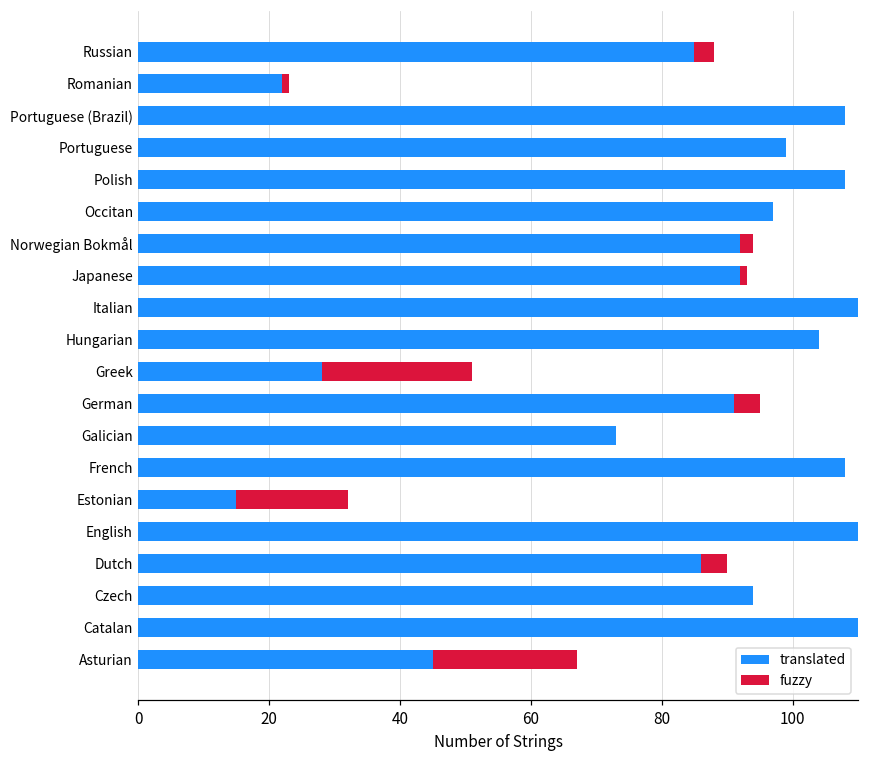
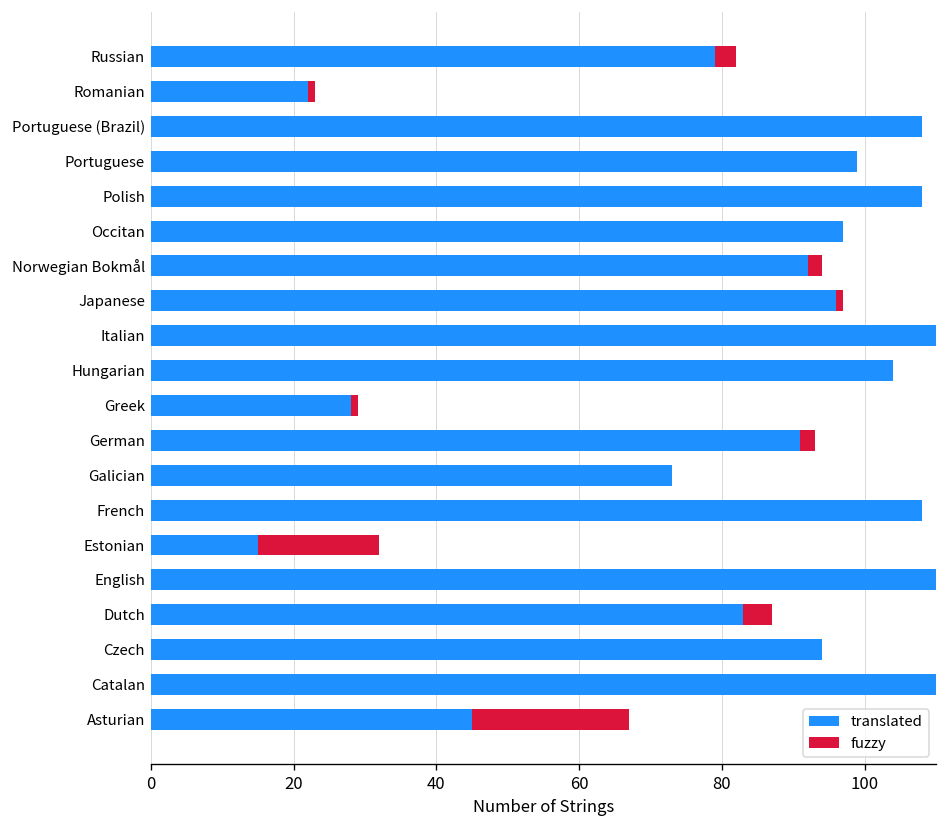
  {
    "translated": {
-     "Russian": 85,
+     "Russian": 79,
      "Romanian": 22,
      "Portuguese (Brazil)": 108,
      "Portuguese": 99,
      "Polish": 108,
      "Occitan": 97,
      "Norwegian Bokmål": 92,
-     "Japanese": 92,
+     "Japanese": 96,
      "Italian": 110,
      "Hungarian": 104,
      "Greek": 28,
      "German": 91,
      "Galician": 73,
      "French": 108,
      "Estonian": 15,
      "English": 110,
-     "Dutch": 86,
+     "Dutch": 83,
      "Czech": 94,
      "Catalan": 110,
      "Asturian": 45
    },
    "fuzzy": {
      "Russian": 3,
      "Romanian": 1,
      "Portuguese (Brazil)": 0,
      "Portuguese": 0,
      "Polish": 0,
      "Occitan": 0,
      "Norwegian Bokmål": 2,
      "Japanese": 1,
      "Italian": 0,
      "Hungarian": 0,
-     "Greek": 23,
-     "German": 4,
+     "Greek": 1,
+     "German": 2,
      "Galician": 0,
      "French": 0,
      "Estonian": 17,
      "English": 0,
      "Dutch": 4,
      "Czech": 0,
      "Catalan": 0,
      "Asturian": 22
    }
  }
